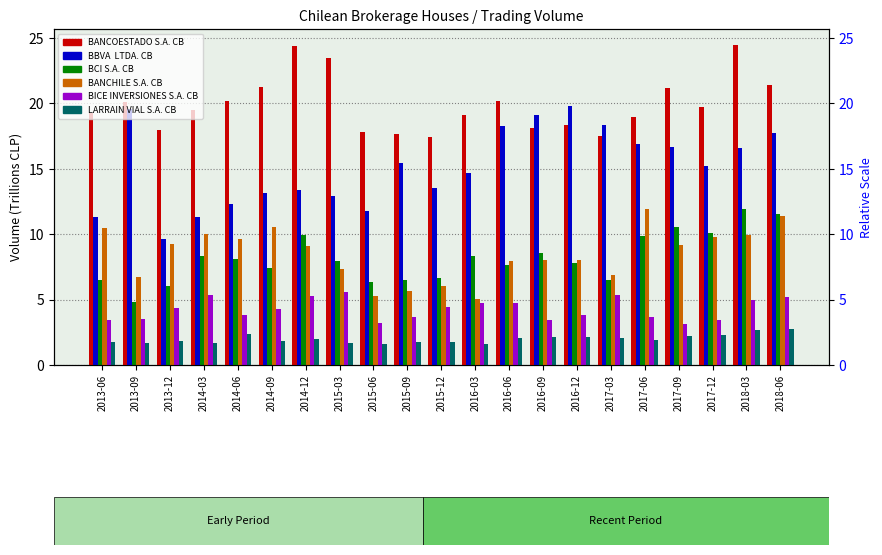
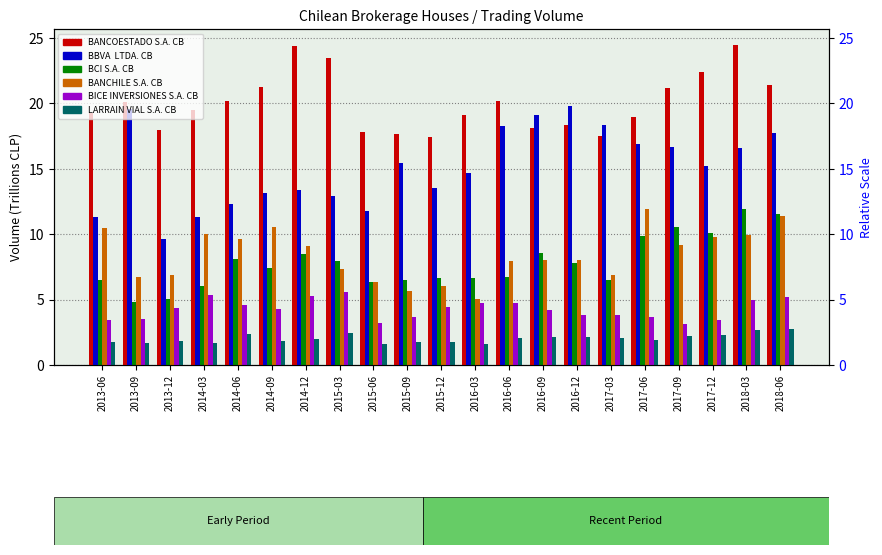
  {
    "BANCOESTADO S.A. CB": {
      "2013-12": 17.9,
      "2014-06": 20.2,
      "2014-09": 21.2,
      "2014-12": 24.4,
      "2015-03": 23.5,
      "2015-06": 17.8,
      "2015-09": 17.6,
      "2015-12": 17.4,
      "2016-03": 19.1,
      "2016-06": 20.2,
      "2016-09": 18.1,
      "2016-12": 18.3,
      "2017-03": 17.5,
      "2017-06": 18.9,
      "2017-09": 21.2,
-     "2017-12": 19.7,
+     "2017-12": 22.4,
      "2018-03": 24.5,
      "2018-06": 21.4
    },
    "BBVA LTDA. CB": {
      "2013-06": 11.3,
      "2013-12": 9.7,
      "2014-03": 11.3,
      "2014-06": 12.3,
      "2014-09": 13.1,
      "2014-12": 13.4,
      "2015-03": 12.9,
      "2015-06": 11.8,
      "2015-09": 15.5,
      "2015-12": 13.6,
      "2016-03": 14.7,
      "2016-06": 18.3,
      "2016-09": 19.1,
      "2016-12": 19.8,
      "2017-03": 18.3,
      "2017-06": 16.9,
      "2017-09": 16.7,
      "2017-12": 15.2,
      "2018-03": 16.6,
      "2018-06": 17.7
    },
    "BCI S.A. CB": {
      "2013-06": 6.5,
      "2013-09": 4.8,
-     "2013-12": 6.0,
-     "2014-03": 8.3,
+     "2013-12": 5.1,
+     "2014-03": 6.1,
      "2014-06": 8.1,
      "2014-09": 7.4,
-     "2014-12": 9.9,
+     "2014-12": 8.5,
      "2015-03": 8.0,
      "2015-06": 6.4,
      "2015-09": 6.5,
      "2015-12": 6.7,
-     "2016-03": 8.4,
-     "2016-06": 7.6,
+     "2016-03": 6.6,
+     "2016-06": 6.7,
      "2016-09": 8.5,
      "2016-12": 7.8,
      "2017-03": 6.5,
      "2017-06": 9.9,
      "2017-09": 10.6,
      "2017-12": 10.1,
      "2018-03": 12.0,
      "2018-06": 11.6
    },
    "BANCHILE S.A. CB": {
      "2013-06": 10.5,
      "2013-09": 6.8,
-     "2013-12": 9.2,
+     "2013-12": 6.9,
      "2014-03": 10.0,
      "2014-06": 9.6,
      "2014-09": 10.6,
      "2014-12": 9.1,
      "2015-03": 7.3,
-     "2015-06": 5.3,
+     "2015-06": 6.3,
      "2015-09": 5.7,
      "2015-12": 6.0,
      "2016-03": 5.0,
      "2016-06": 7.9,
      "2016-09": 8.0,
      "2016-12": 8.1,
      "2017-03": 6.8,
      "2017-06": 11.9,
      "2017-09": 9.2,
      "2017-12": 9.8,
      "2018-03": 9.9,
      "2018-06": 11.4
    },
    "BICE INVERSIONES S.A. CB": {
      "2013-06": 3.4,
      "2013-09": 3.5,
      "2013-12": 4.4,
      "2014-03": 5.3,
-     "2014-06": 3.8,
+     "2014-06": 4.6,
      "2014-09": 4.3,
      "2014-12": 5.3,
      "2015-03": 5.6,
      "2015-06": 3.2,
      "2015-09": 3.7,
      "2015-12": 4.4,
      "2016-03": 4.7,
      "2016-06": 4.8,
-     "2016-09": 3.5,
+     "2016-09": 4.2,
      "2016-12": 3.9,
-     "2017-03": 5.4,
+     "2017-03": 3.8,
      "2017-06": 3.7,
      "2017-09": 3.2,
      "2017-12": 3.5,
      "2018-03": 5.0,
      "2018-06": 5.2
    },
    "LARRAIN VIAL S.A. CB": {
      "2013-06": 1.8,
      "2013-09": 1.7,
      "2013-12": 1.8,
      "2014-03": 1.7,
      "2014-06": 2.4,
      "2014-09": 1.9,
      "2014-12": 2.0,
-     "2015-03": 1.7,
+     "2015-03": 2.4,
      "2015-06": 1.6,
      "2015-09": 1.7,
      "2015-12": 1.8,
      "2016-03": 1.6,
      "2016-06": 2.1,
      "2016-09": 2.1,
      "2016-12": 2.2,
      "2017-03": 2.0,
      "2017-06": 1.9,
      "2017-09": 2.2,
      "2017-12": 2.3,
      "2018-03": 2.7,
      "2018-06": 2.7
    }
  }
